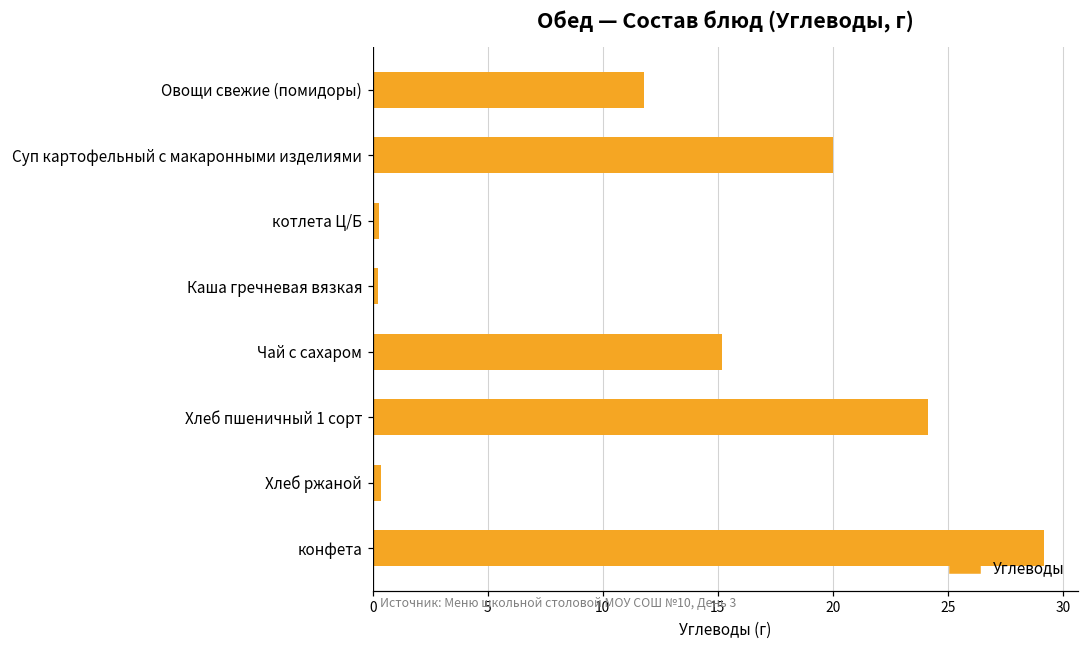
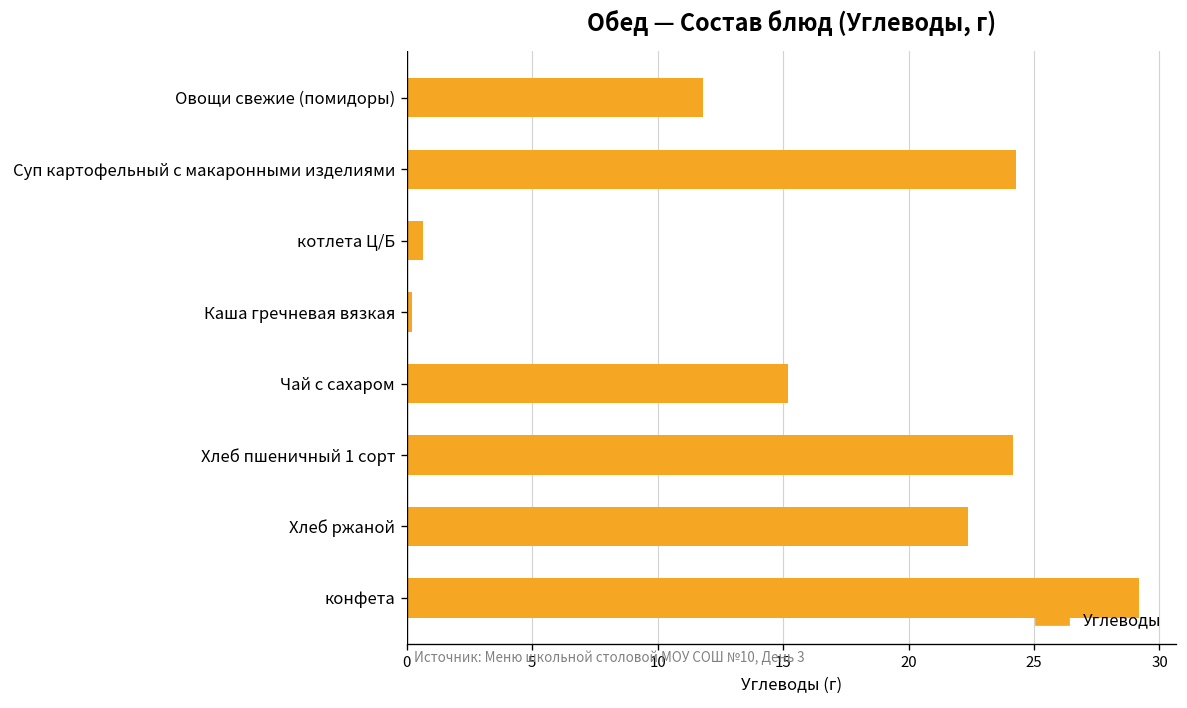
  {
    "Овощи свежие (помидоры)": 11.8,
-   "Суп картофельный с макаронными изделиями": 20.0,
-   "котлета Ц/Б": 0.3,
+   "Суп картофельный с макаронными изделиями": 24.3,
+   "котлета Ц/Б": 0.7,
    "Каша гречневая вязкая": 0.2,
    "Чай с сахаром": 15.2,
    "Хлеб пшеничный 1 сорт": 24.2,
-   "Хлеб ржаной": 0.4,
+   "Хлеб ржаной": 22.4,
    "конфета": 29.2
  }
